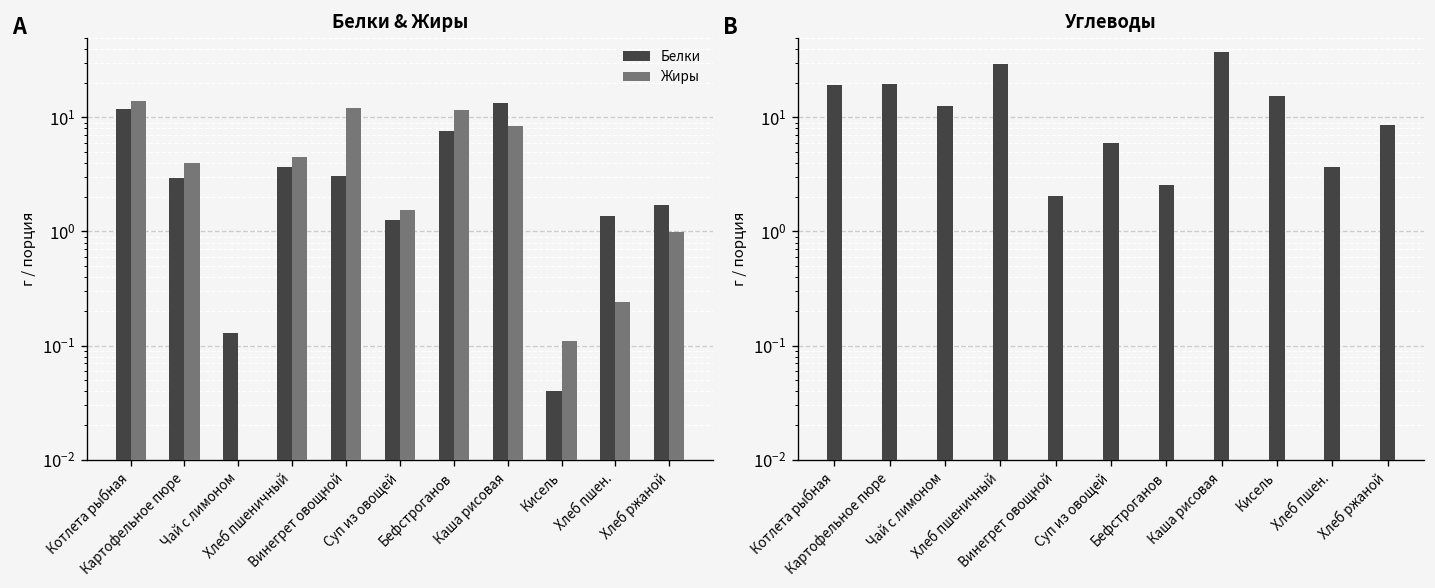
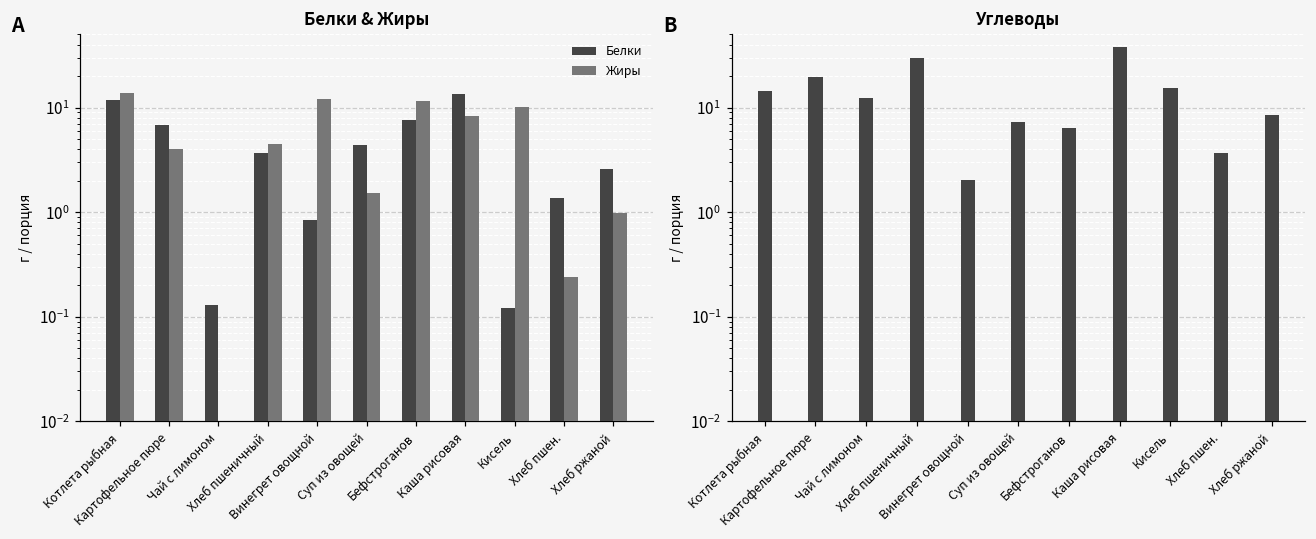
  {
    "Белки & Жиры": {
      "Белки": {
        "Котлета рыбная": 12,
-       "Картофельное пюре": 3.0,
+       "Картофельное пюре": 7,
        "Чай с лимоном": 0.13,
        "Хлеб пшеничный": 3.7,
-       "Винегрет овощной": 3.1,
-       "Суп из овощей": 1.3,
+       "Винегрет овощной": 0.8,
+       "Суп из овощей": 4,
        "Бефстроганов": 8,
        "Каша рисовая": 13,
-       "Кисель": 0.04,
+       "Кисель": 0.12,
        "Хлеб пшен.": 1.4,
-       "Хлеб ржаной": 1.7
+       "Хлеб ржаной": 2.6
      },
      "Жиры": {
        "Котлета рыбная": 14,
        "Картофельное пюре": 4.0,
        "Чай с лимоном": 0.01,
        "Хлеб пшеничный": 5,
        "Винегрет овощной": 12,
        "Суп из овощей": 1.5,
        "Бефстроганов": 12,
        "Каша рисовая": 8,
-       "Кисель": 0.11,
+       "Кисель": 10,
        "Хлеб пшен.": 0.24,
        "Хлеб ржаной": 1.0
      }
    },
    "Углеводы": {
-     "Котлета рыбная": 19,
+     "Котлета рыбная": 14,
      "Картофельное пюре": 20,
      "Чай с лимоном": 12,
      "Хлеб пшеничный": 29,
      "Винегрет овощной": 2.0,
-     "Суп из овощей": 6,
-     "Бефстроганов": 2.6,
+     "Суп из овощей": 7,
+     "Бефстроганов": 6,
      "Каша рисовая": 38,
      "Кисель": 15,
      "Хлеб пшен.": 3.6,
      "Хлеб ржаной": 9
    }
  }
